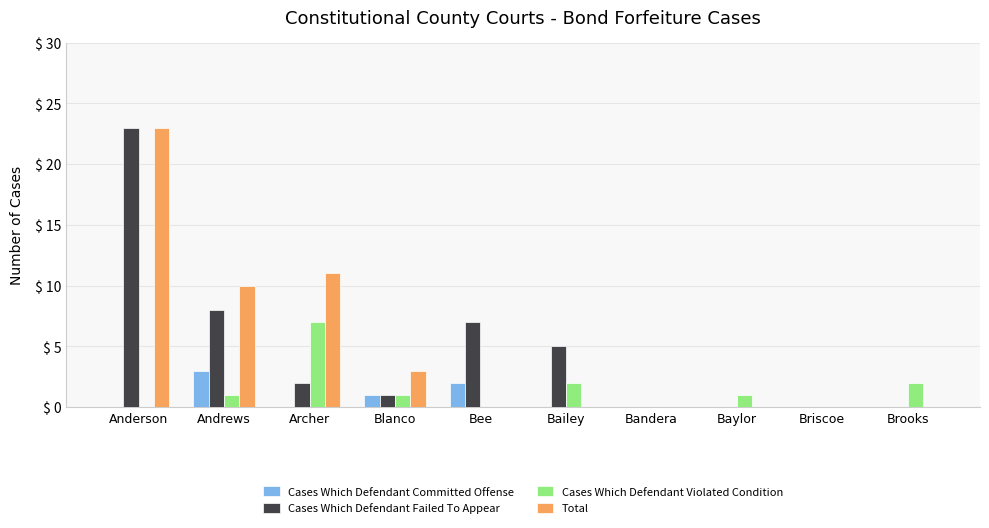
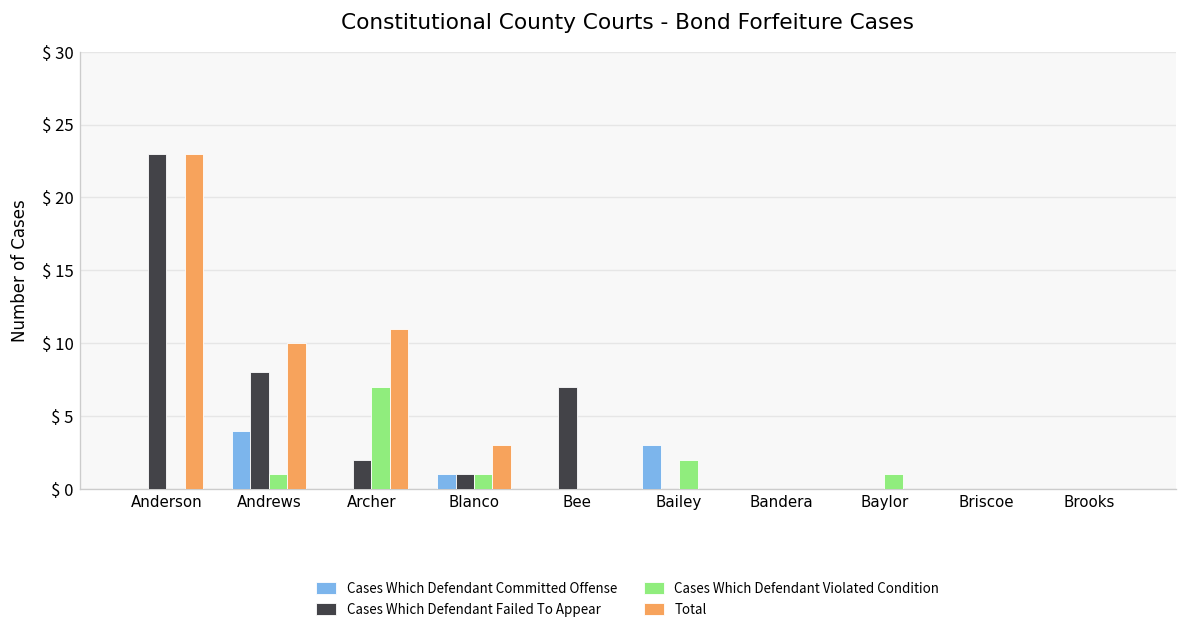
  {
    "Cases Which Defendant Committed Offense": {
      "Anderson": "$ 0",
-     "Andrews": "$ 3",
+     "Andrews": "$ 4",
      "Archer": "$ 0",
      "Blanco": "$ 1",
-     "Bee": "$ 2",
-     "Bailey": "$ 0",
+     "Bee": "$ 0",
+     "Bailey": "$ 3",
      "Bandera": "$ 0",
      "Baylor": "$ 0",
      "Briscoe": "$ 0",
      "Brooks": "$ 0"
    },
    "Cases Which Defendant Failed To Appear": {
      "Anderson": "$ 23",
      "Andrews": "$ 8",
      "Archer": "$ 2",
      "Blanco": "$ 1",
      "Bee": "$ 7",
-     "Bailey": "$ 5",
+     "Bailey": "$ 0",
      "Bandera": "$ 0",
      "Baylor": "$ 0",
      "Briscoe": "$ 0",
      "Brooks": "$ 0"
    },
    "Cases Which Defendant Violated Condition": {
      "Anderson": "$ 0",
      "Andrews": "$ 1",
      "Archer": "$ 7",
      "Blanco": "$ 1",
      "Bee": "$ 0",
      "Bailey": "$ 2",
      "Bandera": "$ 0",
      "Baylor": "$ 1",
      "Briscoe": "$ 0",
-     "Brooks": "$ 2"
+     "Brooks": "$ 0"
    },
    "Total": {
      "Anderson": "$ 23",
      "Andrews": "$ 10",
      "Archer": "$ 11",
      "Blanco": "$ 3",
      "Bee": "$ 0",
      "Bailey": "$ 0",
      "Bandera": "$ 0",
      "Baylor": "$ 0",
      "Briscoe": "$ 0",
      "Brooks": "$ 0"
    }
  }
